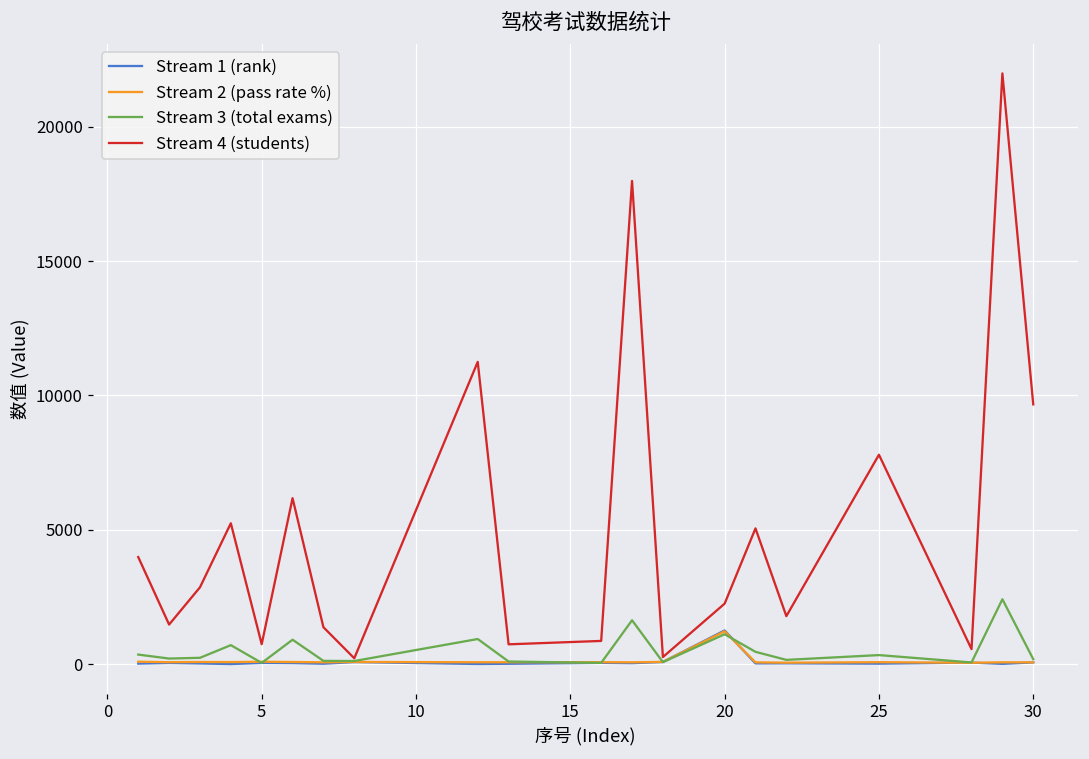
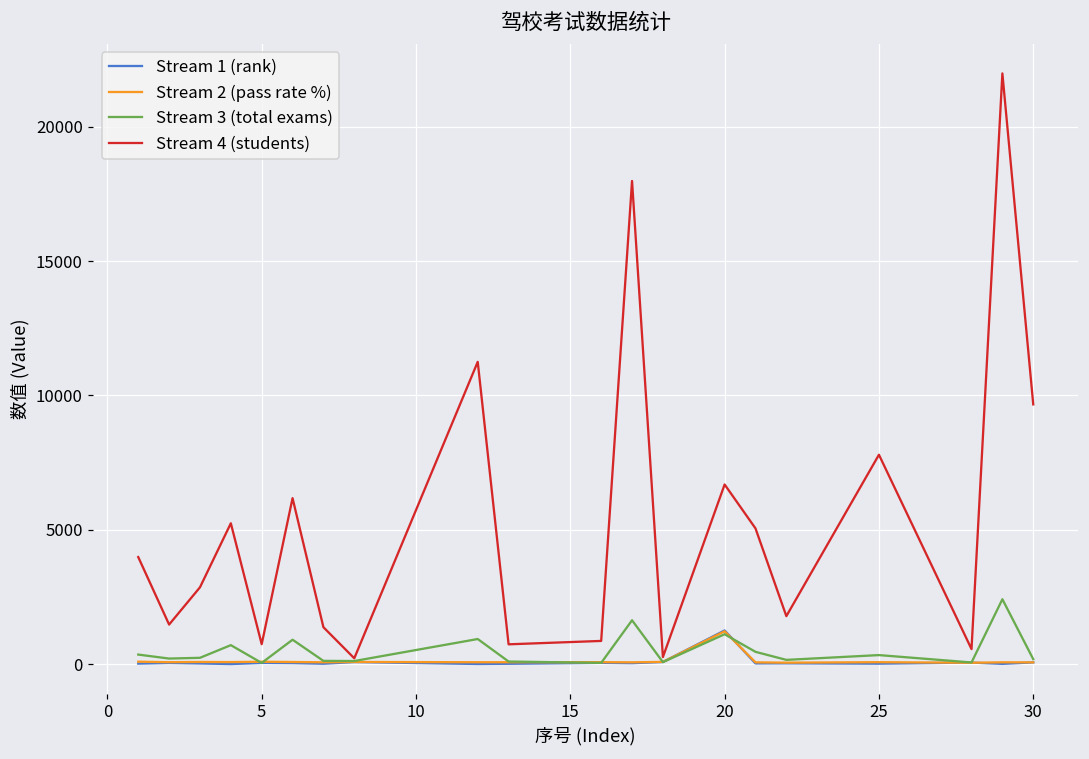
  {
    "Stream 3 (total exams)": {
      "20": 1100,
      "25": 300,
      "30": 200
    },
    "Stream 4 (students)": {
      "5": 700,
-     "20": 2300,
+     "20": 6700,
      "25": 7800,
      "30": 9700
    }
  }
